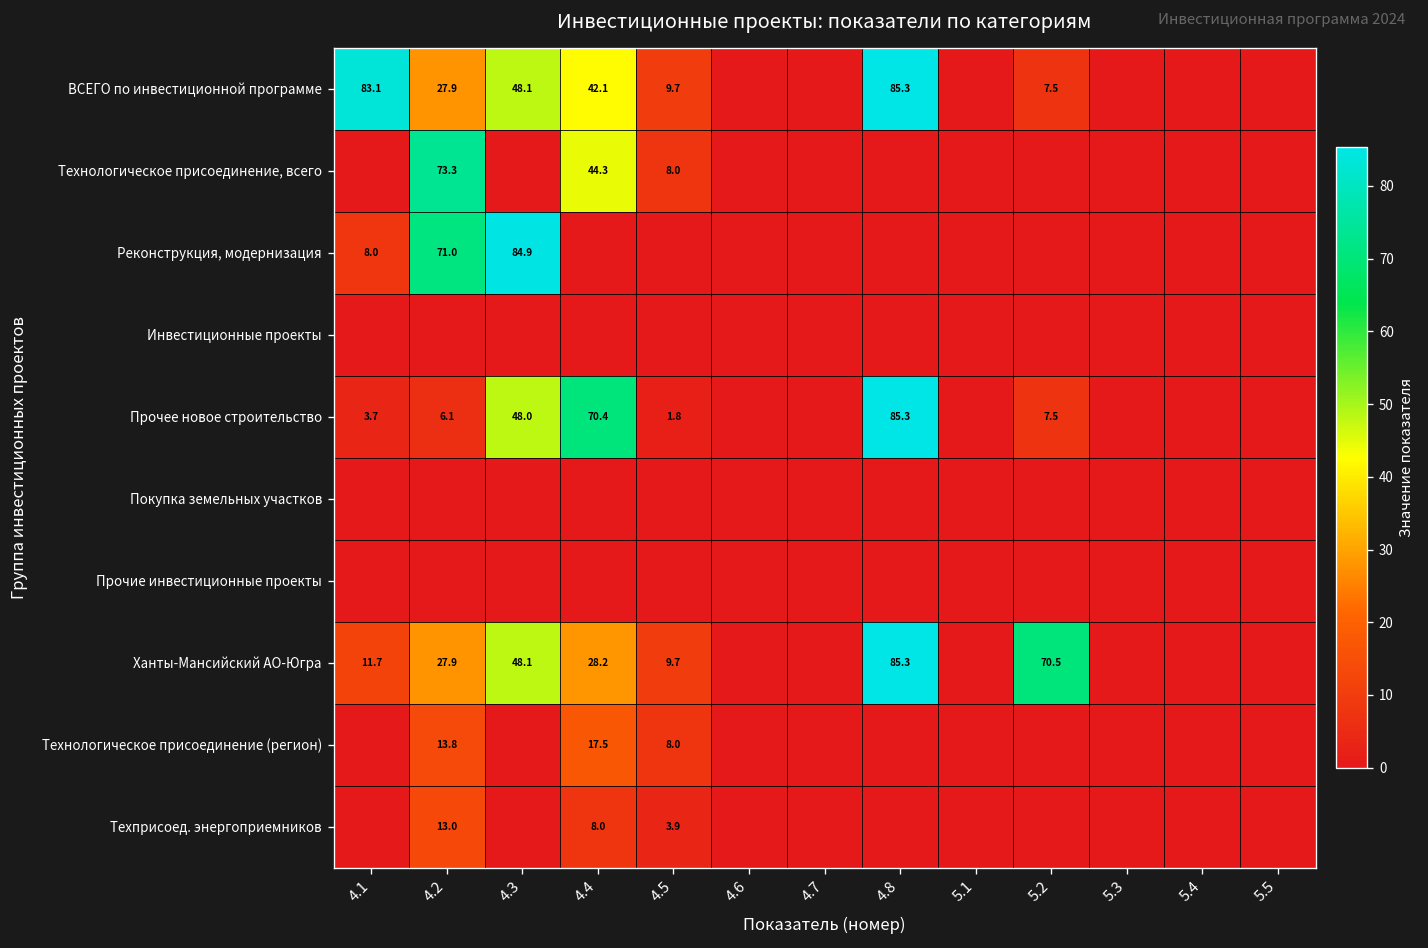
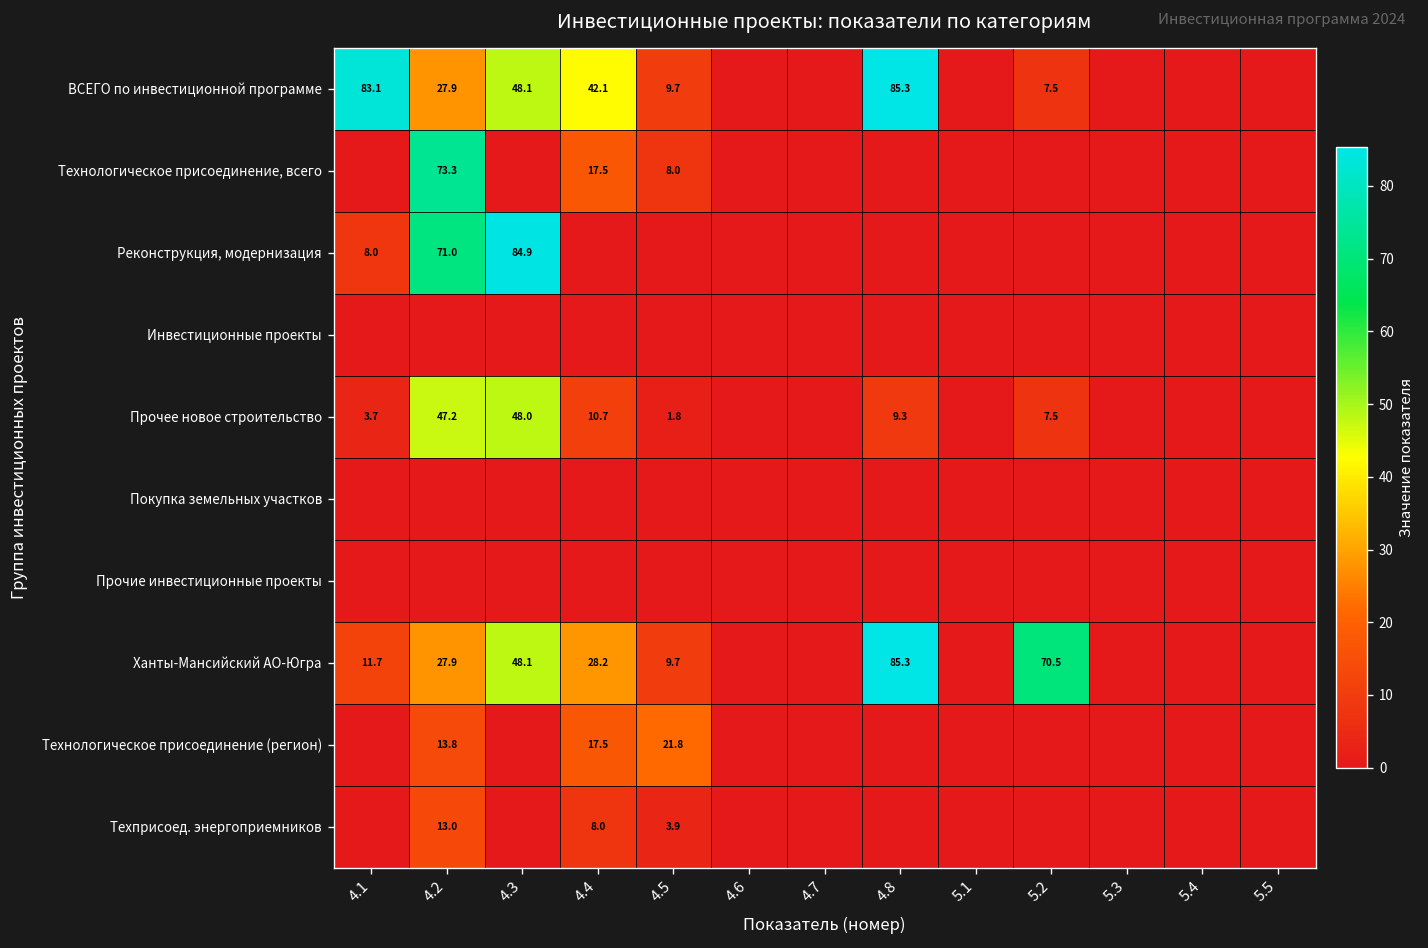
  {
    "ВСЕГО по инвестиционной программе": {
      "4.1": 83.1,
      "4.2": 27.9,
      "4.3": 48.1,
      "4.4": 42.1,
      "4.5": 9.7,
      "4.8": 85.3,
      "5.2": 7.5
    },
    "Технологическое присоединение, всего": {
      "4.2": 73.3,
-     "4.4": 44.3,
+     "4.4": 17.5,
      "4.5": 8.0
    },
    "Реконструкция, модернизация": {
      "4.1": 8.0,
      "4.2": 71.0,
      "4.3": 84.9
    },
    "Прочее новое строительство": {
      "4.1": 3.7,
-     "4.2": 6.1,
+     "4.2": 47.2,
      "4.3": 48.0,
-     "4.4": 70.4,
+     "4.4": 10.7,
      "4.5": 1.8,
-     "4.8": 85.3,
+     "4.8": 9.3,
      "5.2": 7.5
    },
    "Ханты-Мансийский АО-Югра": {
      "4.1": 11.7,
      "4.2": 27.9,
      "4.3": 48.1,
      "4.4": 28.2,
      "4.5": 9.7,
      "4.8": 85.3,
      "5.2": 70.5
    },
    "Технологическое присоединение (регион)": {
      "4.2": 13.8,
      "4.4": 17.5,
-     "4.5": 8.0
+     "4.5": 21.8
    },
    "Техприсоед. энергоприемников": {
      "4.2": 13.0,
      "4.4": 8.0,
      "4.5": 3.9
    }
  }
